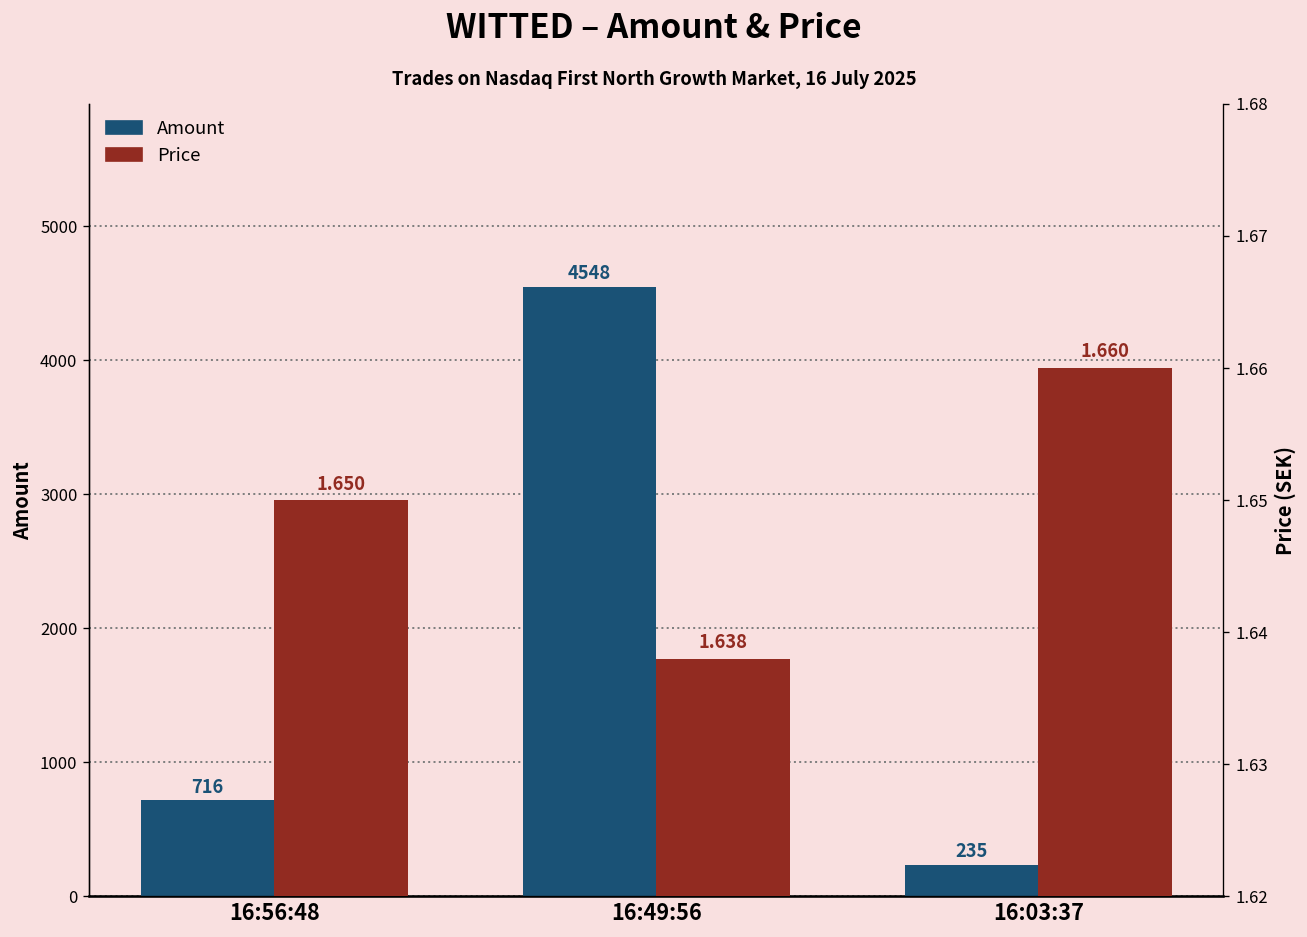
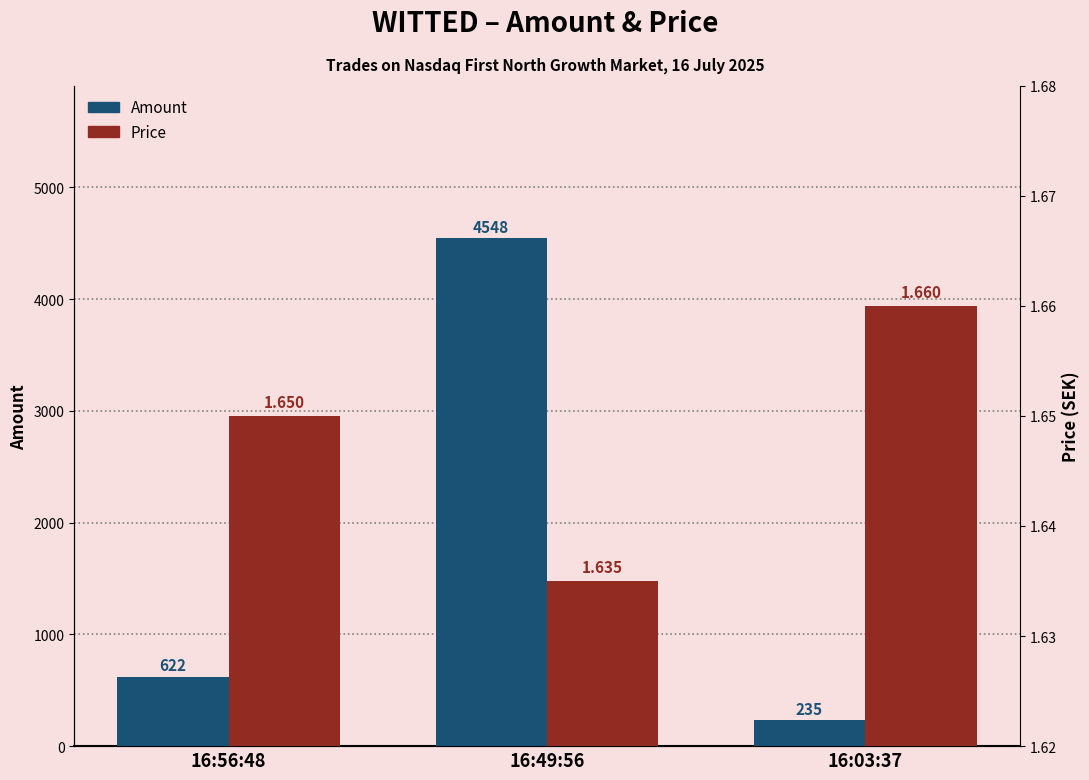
  {
    "Amount": {
-     "16:56:48": 716,
+     "16:56:48": 622,
      "16:49:56": 4548,
      "16:03:37": 235
    },
    "Price": {
      "16:56:48": 1.650,
-     "16:49:56": 1.638,
+     "16:49:56": 1.635,
      "16:03:37": 1.660
    }
  }
